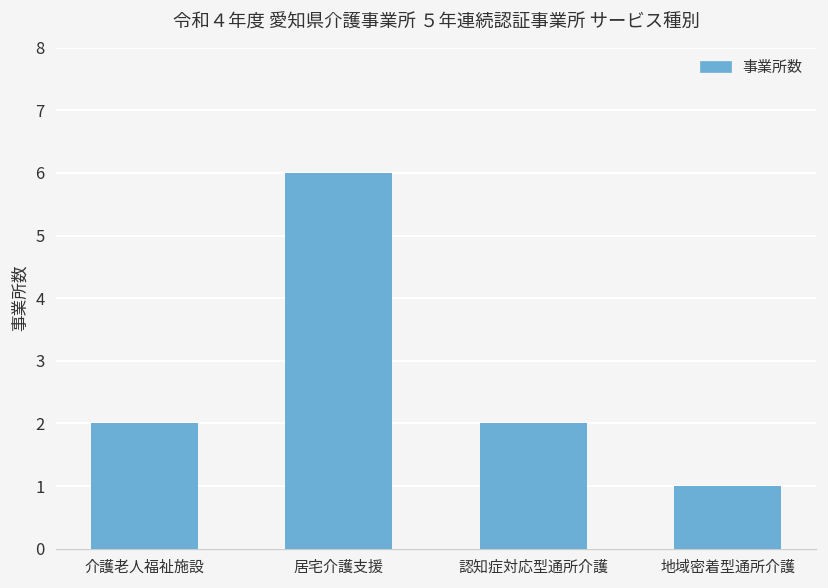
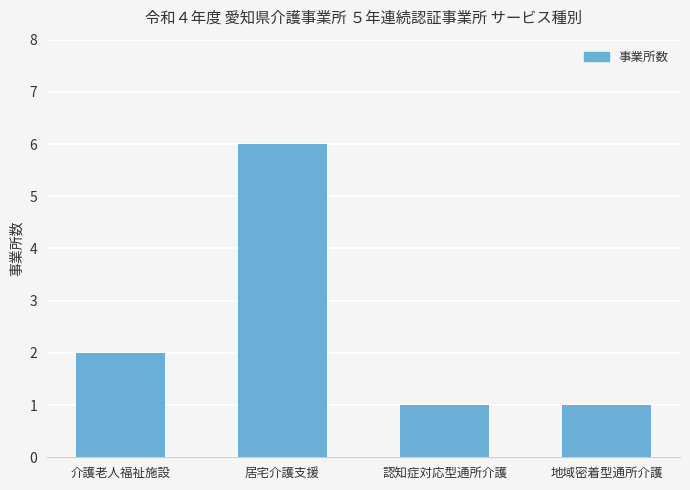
  {
    "介護老人福祉施設": 2,
    "居宅介護支援": 6,
-   "認知症対応型通所介護": 2,
+   "認知症対応型通所介護": 1,
    "地域密着型通所介護": 1
  }
